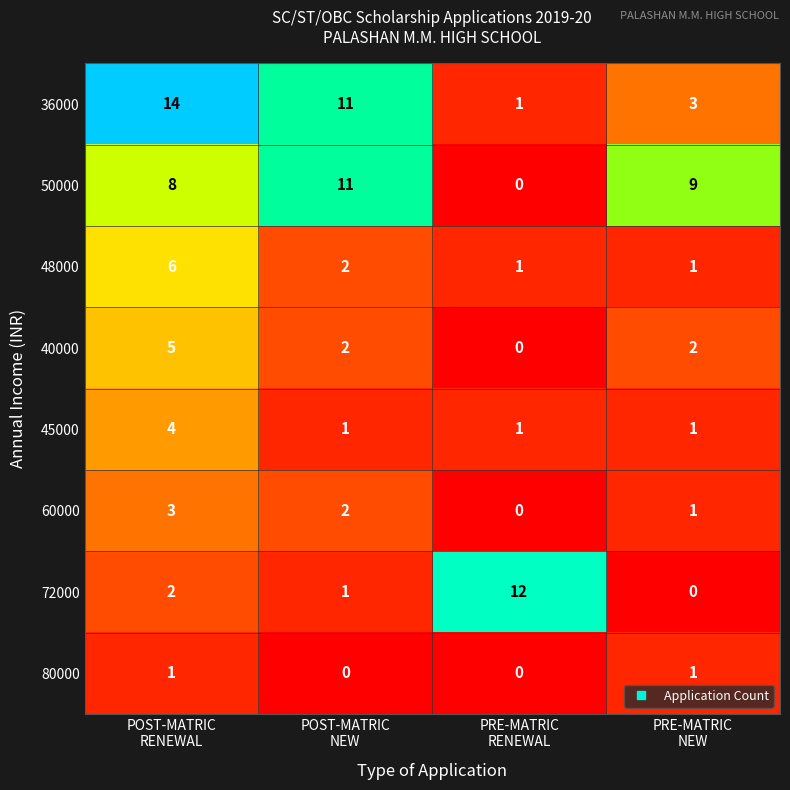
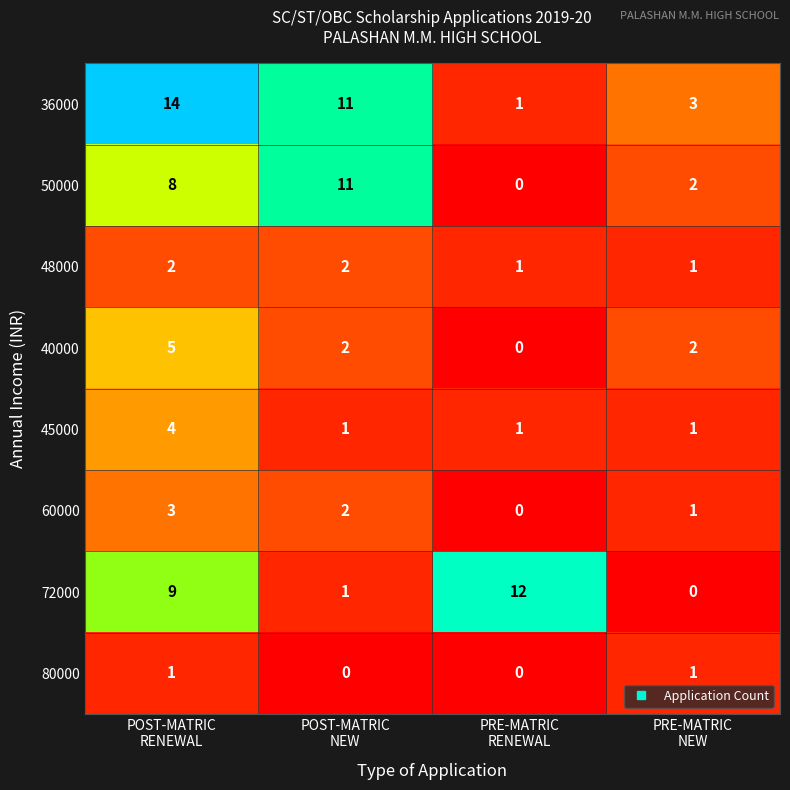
  {
    "36000": {
      "POST-MATRIC RENEWAL": 14,
      "POST-MATRIC NEW": 11,
      "PRE-MATRIC RENEWAL": 1,
      "PRE-MATRIC NEW": 3
    },
    "50000": {
      "POST-MATRIC RENEWAL": 8,
      "POST-MATRIC NEW": 11,
      "PRE-MATRIC RENEWAL": 0,
-     "PRE-MATRIC NEW": 9
+     "PRE-MATRIC NEW": 2
    },
    "48000": {
-     "POST-MATRIC RENEWAL": 6,
+     "POST-MATRIC RENEWAL": 2,
      "POST-MATRIC NEW": 2,
      "PRE-MATRIC RENEWAL": 1,
      "PRE-MATRIC NEW": 1
    },
    "40000": {
      "POST-MATRIC RENEWAL": 5,
      "POST-MATRIC NEW": 2,
      "PRE-MATRIC RENEWAL": 0,
      "PRE-MATRIC NEW": 2
    },
    "45000": {
      "POST-MATRIC RENEWAL": 4,
      "POST-MATRIC NEW": 1,
      "PRE-MATRIC RENEWAL": 1,
      "PRE-MATRIC NEW": 1
    },
    "60000": {
      "POST-MATRIC RENEWAL": 3,
      "POST-MATRIC NEW": 2,
      "PRE-MATRIC RENEWAL": 0,
      "PRE-MATRIC NEW": 1
    },
    "72000": {
-     "POST-MATRIC RENEWAL": 2,
+     "POST-MATRIC RENEWAL": 9,
      "POST-MATRIC NEW": 1,
      "PRE-MATRIC RENEWAL": 12,
      "PRE-MATRIC NEW": 0
    },
    "80000": {
      "POST-MATRIC RENEWAL": 1,
      "POST-MATRIC NEW": 0,
      "PRE-MATRIC RENEWAL": 0,
      "PRE-MATRIC NEW": 1
    }
  }
